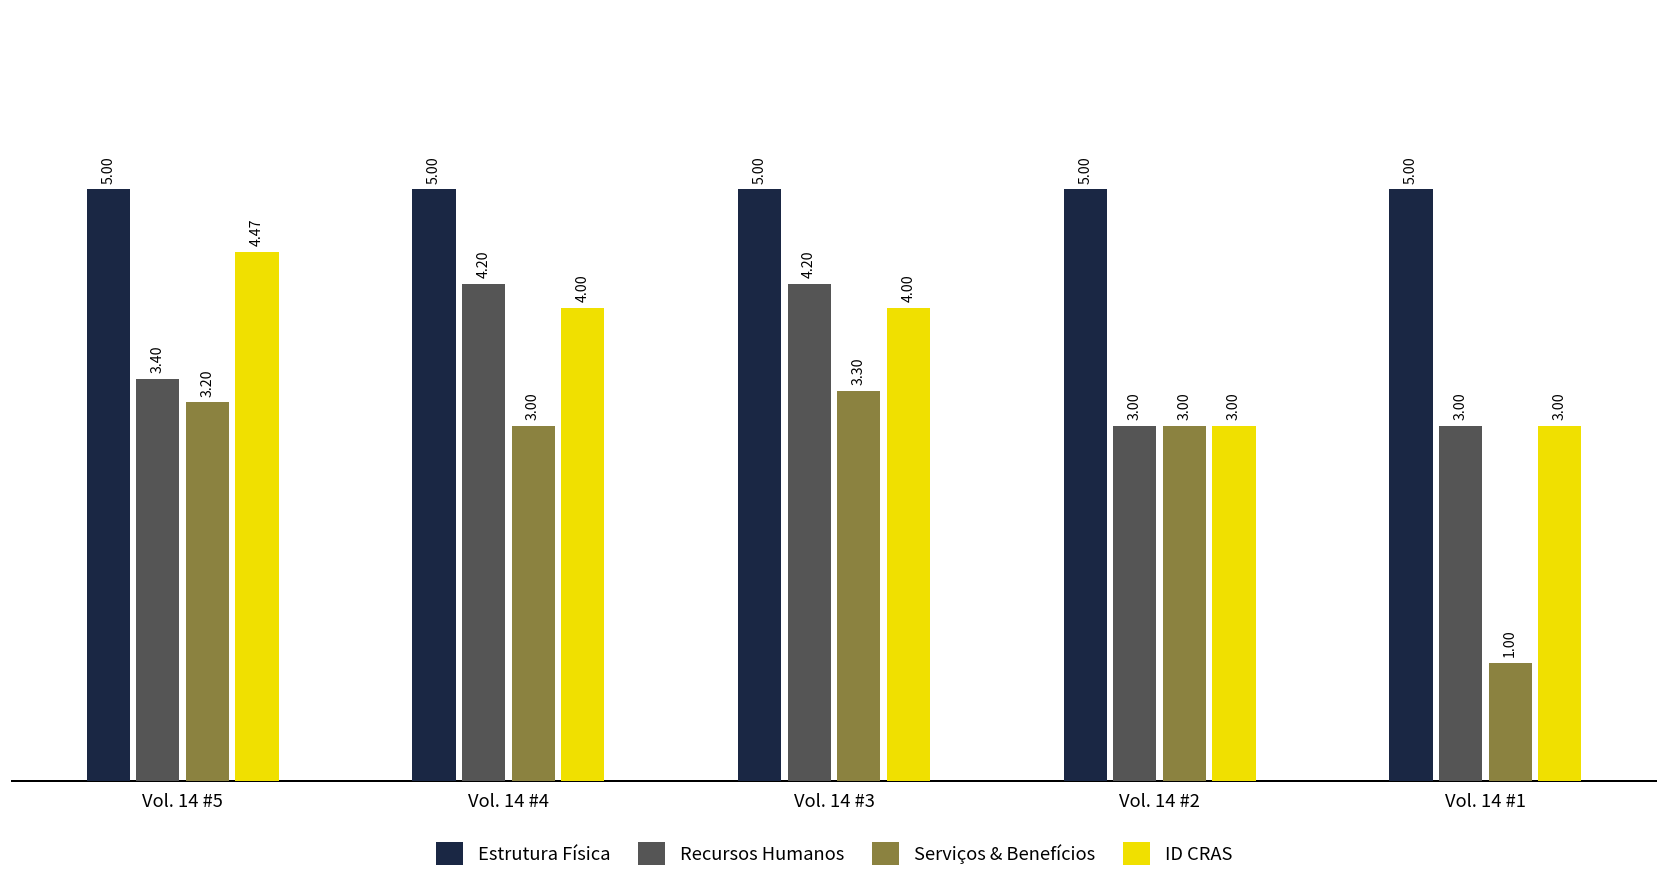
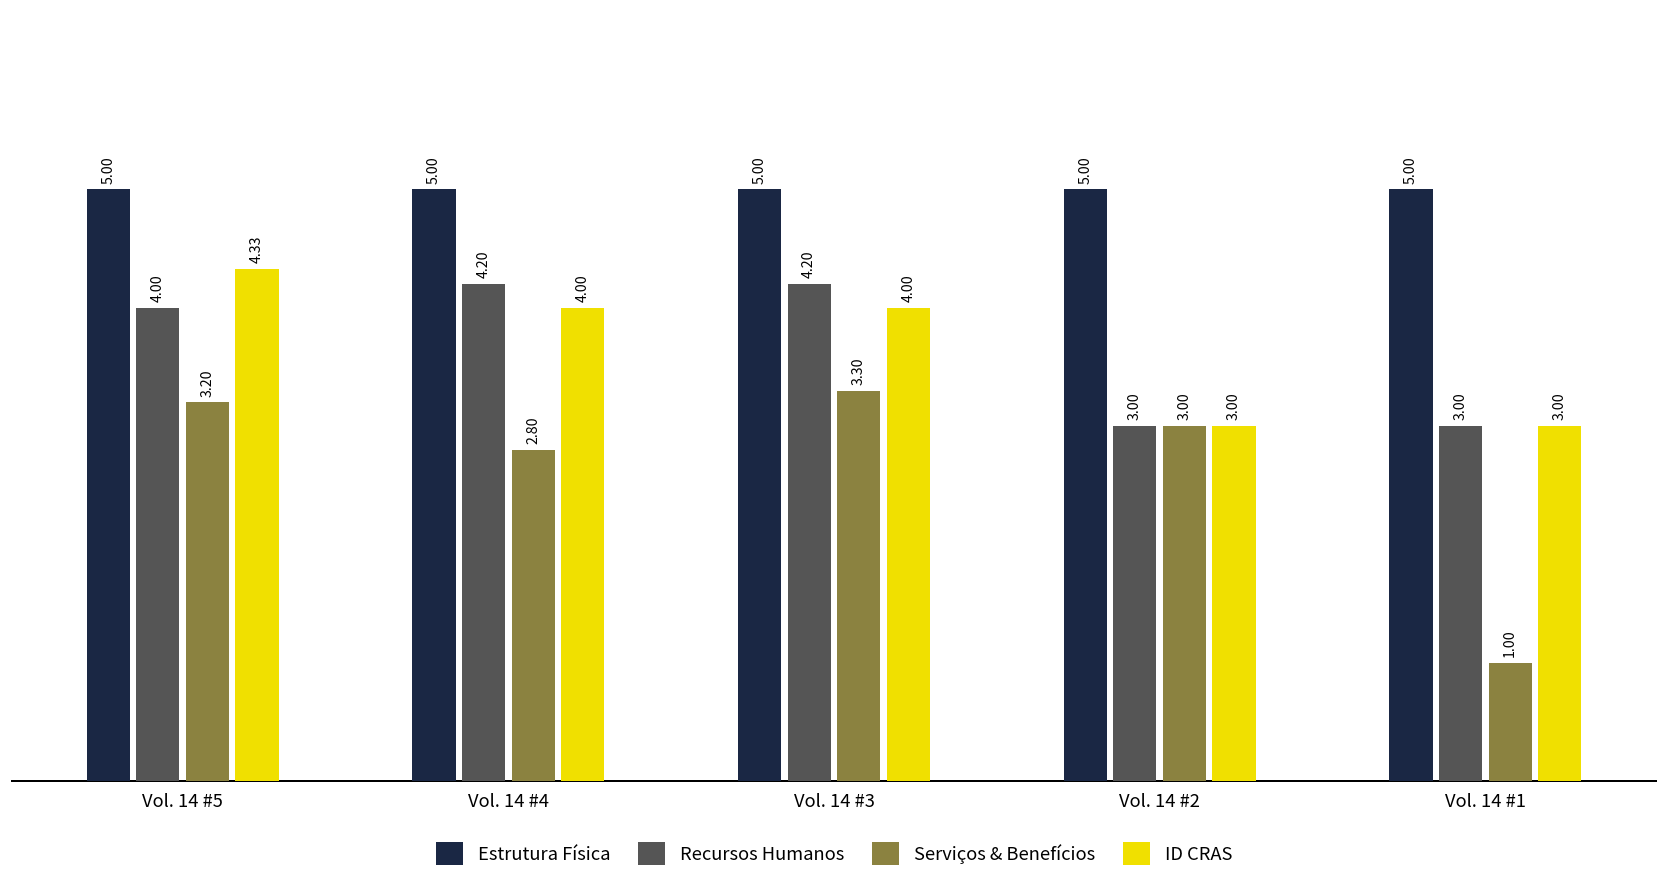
  {
    "Estrutura Física": {
      "Vol. 14 #5": 5.00,
      "Vol. 14 #4": 5.00,
      "Vol. 14 #3": 5.00,
      "Vol. 14 #2": 5.00,
      "Vol. 14 #1": 5.00
    },
    "Recursos Humanos": {
-     "Vol. 14 #5": 3.40,
+     "Vol. 14 #5": 4.00,
      "Vol. 14 #4": 4.20,
      "Vol. 14 #3": 4.20,
      "Vol. 14 #2": 3.00,
      "Vol. 14 #1": 3.00
    },
    "Serviços & Benefícios": {
      "Vol. 14 #5": 3.20,
-     "Vol. 14 #4": 3.00,
+     "Vol. 14 #4": 2.80,
      "Vol. 14 #3": 3.30,
      "Vol. 14 #2": 3.00,
      "Vol. 14 #1": 1.00
    },
    "ID CRAS": {
-     "Vol. 14 #5": 4.47,
+     "Vol. 14 #5": 4.33,
      "Vol. 14 #4": 4.00,
      "Vol. 14 #3": 4.00,
      "Vol. 14 #2": 3.00,
      "Vol. 14 #1": 3.00
    }
  }
